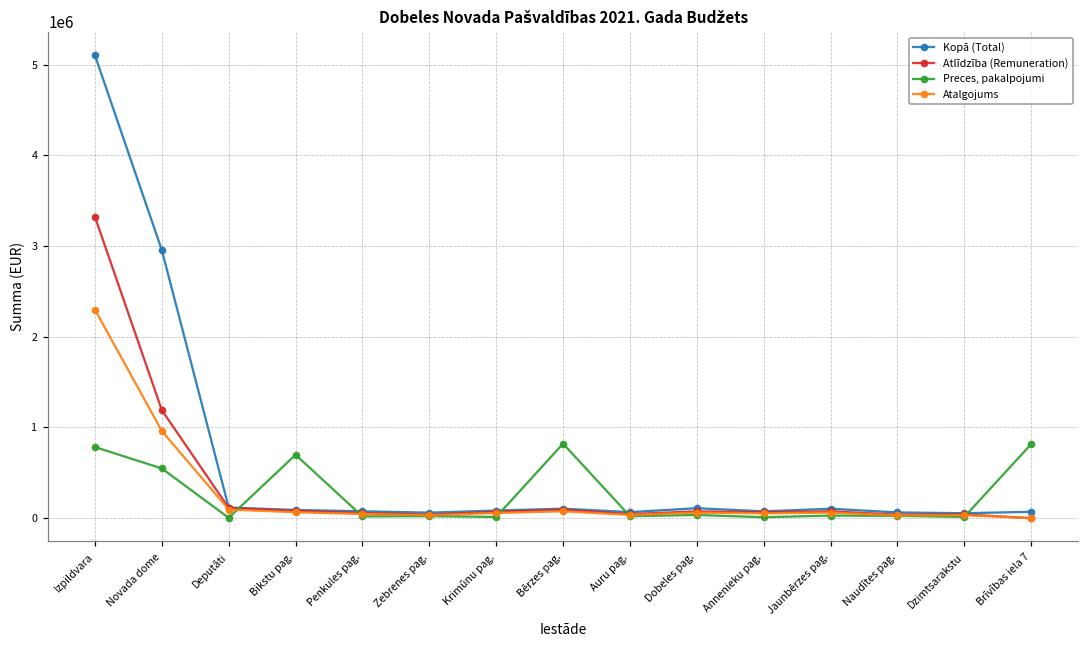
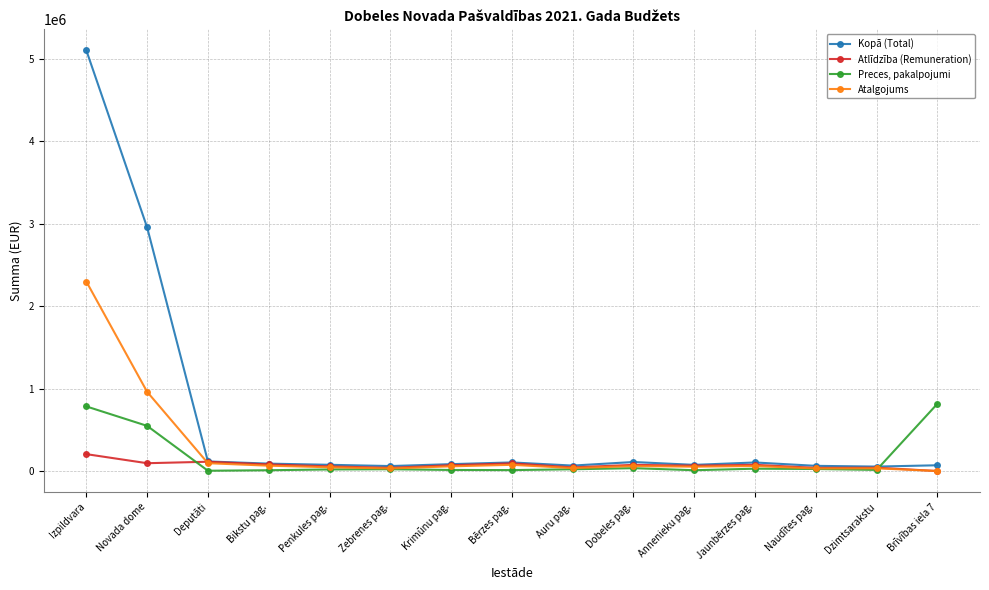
  {
    "Kopā (Total)": {
      "Izpildvara": 5100000,
      "Novada dome": 3000000,
      "Dobeles pag.": 100000,
      "Brīvības iela 7": 100000
    },
    "Atlīdzība (Remuneration)": {
-     "Izpildvara": 3300000,
-     "Novada dome": 1200000
+     "Izpildvara": 200000,
+     "Novada dome": 100000
    },
    "Preces, pakalpojumi": {
      "Izpildvara": 800000,
      "Novada dome": 500000,
      "Deputāti": 0,
-     "Bikstu pag.": 700000,
+     "Bikstu pag.": 0,
      "Krimūnu pag.": 0,
-     "Bērzes pag.": 800000,
+     "Bērzes pag.": 0,
      "Annenieku pag.": 0,
      "Jaunbērzes pag.": 0,
      "Brīvības iela 7": 800000
    },
    "Atalgojums": {
      "Izpildvara": 2300000,
      "Novada dome": 1000000
    }
  }
